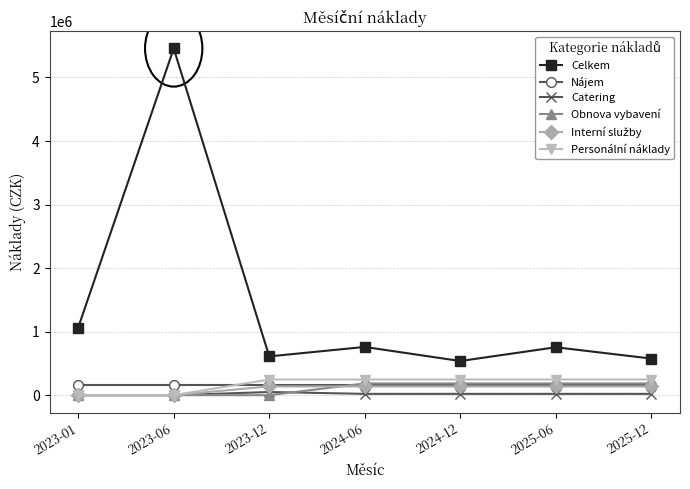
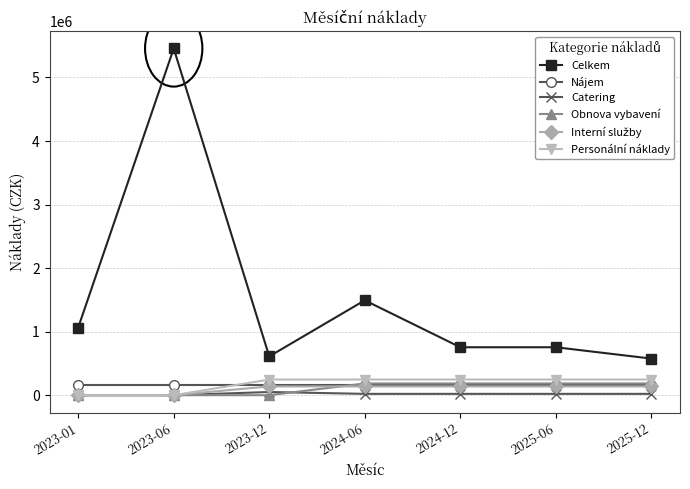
  {
    "Celkem": {
      "2023-01": 1100000,
      "2023-06": 5500000,
      "2023-12": 600000,
-     "2024-06": 800000,
-     "2024-12": 500000,
+     "2024-06": 1500000,
+     "2024-12": 800000,
      "2025-06": 800000,
      "2025-12": 600000
    }
  }
